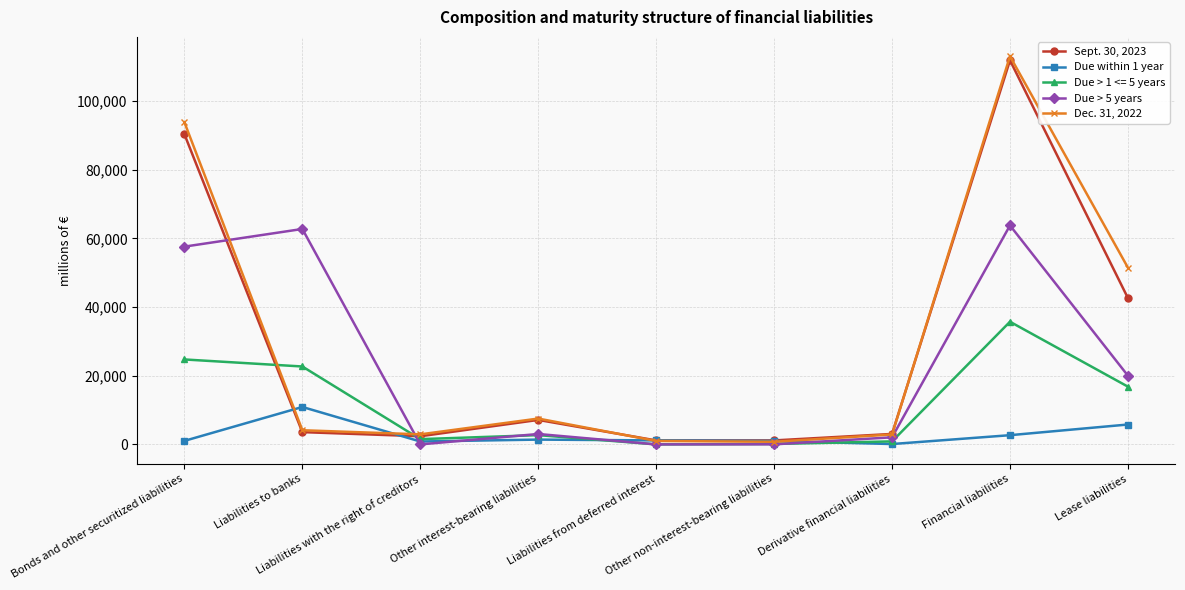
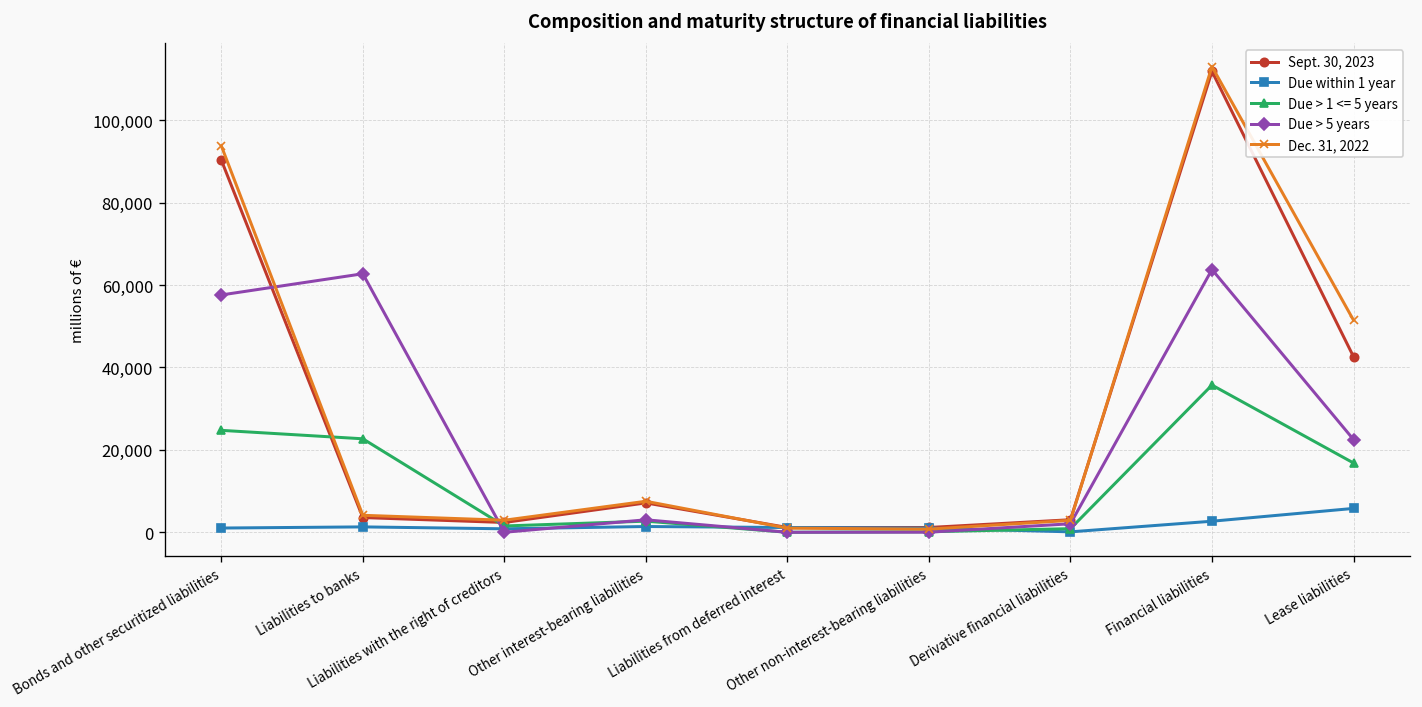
  {
    "Sept. 30, 2023": {
      "Bonds and other securitized liabilities": "90,000",
      "Financial liabilities": "112,000",
      "Lease liabilities": "43,000"
    },
    "Due within 1 year": {
      "Bonds and other securitized liabilities": "1,000",
-     "Liabilities to banks": "11,000",
+     "Liabilities to banks": "1,000",
      "Other interest-bearing liabilities": "1,000",
      "Derivative financial liabilities": "0",
      "Financial liabilities": "3,000",
      "Lease liabilities": "6,000"
    },
    "Due > 1 <= 5 years": {
      "Bonds and other securitized liabilities": "25,000",
      "Liabilities to banks": "23,000",
      "Derivative financial liabilities": "1,000",
      "Financial liabilities": "36,000",
      "Lease liabilities": "17,000"
    },
    "Due > 5 years": {
      "Bonds and other securitized liabilities": "58,000",
      "Liabilities to banks": "63,000",
      "Liabilities with the right of creditors": "0",
      "Derivative financial liabilities": "2,000",
      "Financial liabilities": "64,000",
-     "Lease liabilities": "20,000"
+     "Lease liabilities": "23,000"
    },
    "Dec. 31, 2022": {
      "Bonds and other securitized liabilities": "94,000",
      "Financial liabilities": "113,000",
      "Lease liabilities": "51,000"
    }
  }
